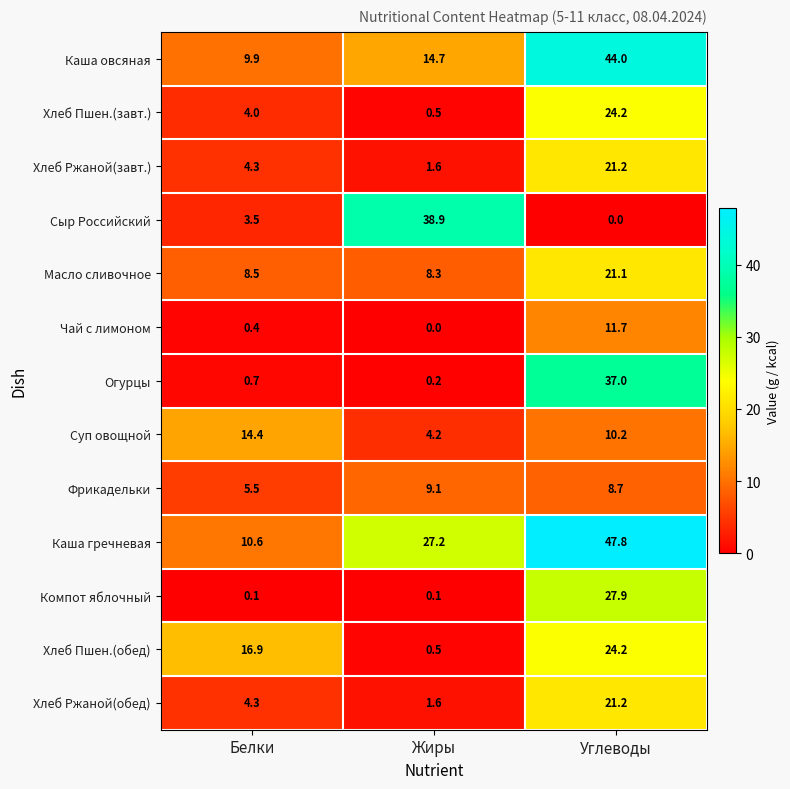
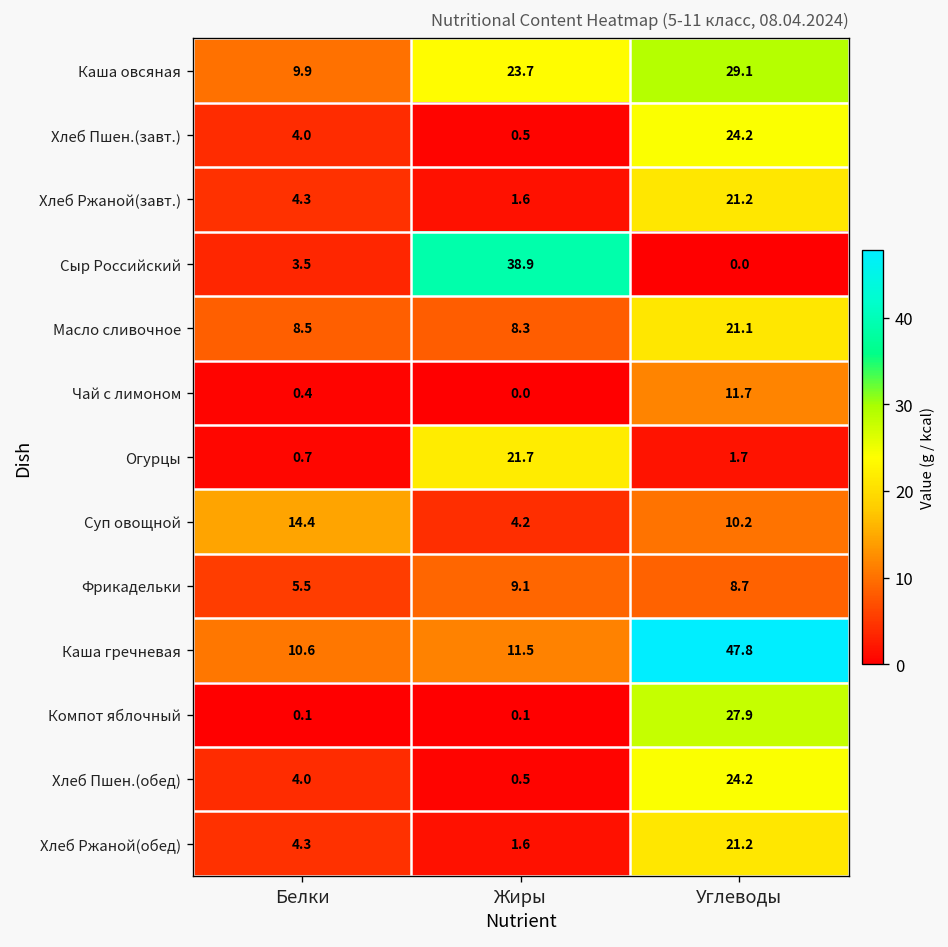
  {
    "Каша овсяная": {
      "Белки": 9.9,
-     "Жиры": 14.7,
-     "Углеводы": 44.0
+     "Жиры": 23.7,
+     "Углеводы": 29.1
    },
    "Хлеб Пшен.(завт.)": {
      "Белки": 4.0,
      "Жиры": 0.5,
      "Углеводы": 24.2
    },
    "Хлеб Ржаной(завт.)": {
      "Белки": 4.3,
      "Жиры": 1.6,
      "Углеводы": 21.2
    },
    "Сыр Российский": {
      "Белки": 3.5,
      "Жиры": 38.9,
      "Углеводы": 0.0
    },
    "Масло сливочное": {
      "Белки": 8.5,
      "Жиры": 8.3,
      "Углеводы": 21.1
    },
    "Чай с лимоном": {
      "Белки": 0.4,
      "Жиры": 0.0,
      "Углеводы": 11.7
    },
    "Огурцы": {
      "Белки": 0.7,
-     "Жиры": 0.2,
-     "Углеводы": 37.0
+     "Жиры": 21.7,
+     "Углеводы": 1.7
    },
    "Суп овощной": {
      "Белки": 14.4,
      "Жиры": 4.2,
      "Углеводы": 10.2
    },
    "Фрикадельки": {
      "Белки": 5.5,
      "Жиры": 9.1,
      "Углеводы": 8.7
    },
    "Каша гречневая": {
      "Белки": 10.6,
-     "Жиры": 27.2,
+     "Жиры": 11.5,
      "Углеводы": 47.8
    },
    "Компот яблочный": {
      "Белки": 0.1,
      "Жиры": 0.1,
      "Углеводы": 27.9
    },
    "Хлеб Пшен.(обед)": {
-     "Белки": 16.9,
+     "Белки": 4.0,
      "Жиры": 0.5,
      "Углеводы": 24.2
    },
    "Хлеб Ржаной(обед)": {
      "Белки": 4.3,
      "Жиры": 1.6,
      "Углеводы": 21.2
    }
  }
